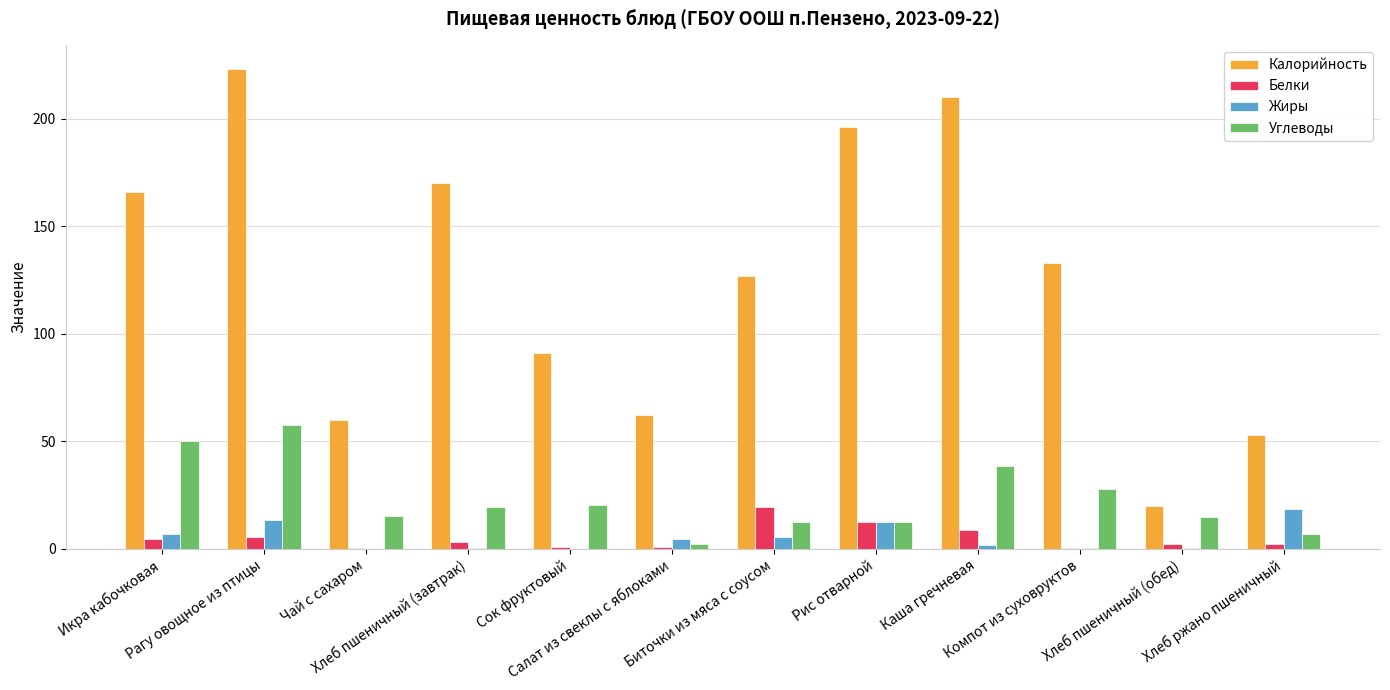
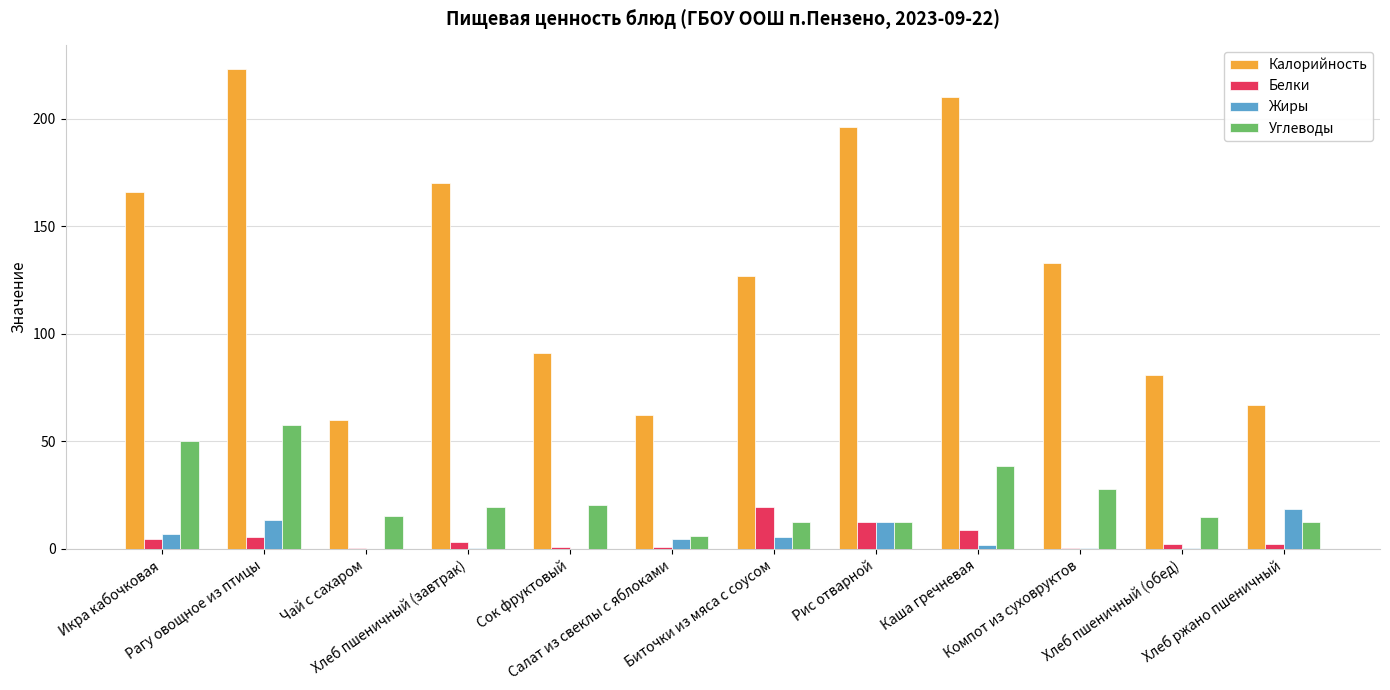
  {
    "Калорийность": {
      "Икра кабочковая": 166,
      "Рагу овощное из птицы": 223,
      "Чай с сахаром": 60,
      "Хлеб пшеничный (завтрак)": 170,
      "Сок фруктовый": 91,
      "Салат из свеклы с яблоками": 62,
      "Биточки из мяса с соусом": 127,
      "Рис отварной": 196,
      "Каша гречневая": 210,
      "Компот из суховруктов": 133,
-     "Хлеб пшеничный (обед)": 20,
-     "Хлеб ржано пшеничный": 53
+     "Хлеб пшеничный (обед)": 81,
+     "Хлеб ржано пшеничный": 67
    },
    "Белки": {
      "Икра кабочковая": 5,
      "Рагу овощное из птицы": 6,
      "Хлеб пшеничный (завтрак)": 3,
      "Биточки из мяса с соусом": 20,
      "Рис отварной": 13,
      "Каша гречневая": 9,
      "Хлеб пшеничный (обед)": 2,
      "Хлеб ржано пшеничный": 2
    },
    "Жиры": {
      "Икра кабочковая": 7,
      "Рагу овощное из птицы": 14,
      "Сок фруктовый": 0,
      "Салат из свеклы с яблоками": 5,
      "Биточки из мяса с соусом": 6,
      "Рис отварной": 12,
      "Каша гречневая": 2,
      "Хлеб ржано пшеничный": 18
    },
    "Углеводы": {
      "Икра кабочковая": 50,
      "Рагу овощное из птицы": 58,
      "Чай с сахаром": 15,
      "Хлеб пшеничный (завтрак)": 20,
      "Сок фруктовый": 20,
-     "Салат из свеклы с яблоками": 2,
+     "Салат из свеклы с яблоками": 6,
      "Биточки из мяса с соусом": 13,
      "Рис отварной": 13,
      "Каша гречневая": 39,
      "Компот из суховруктов": 28,
      "Хлеб пшеничный (обед)": 15,
-     "Хлеб ржано пшеничный": 7
+     "Хлеб ржано пшеничный": 13
    }
  }
